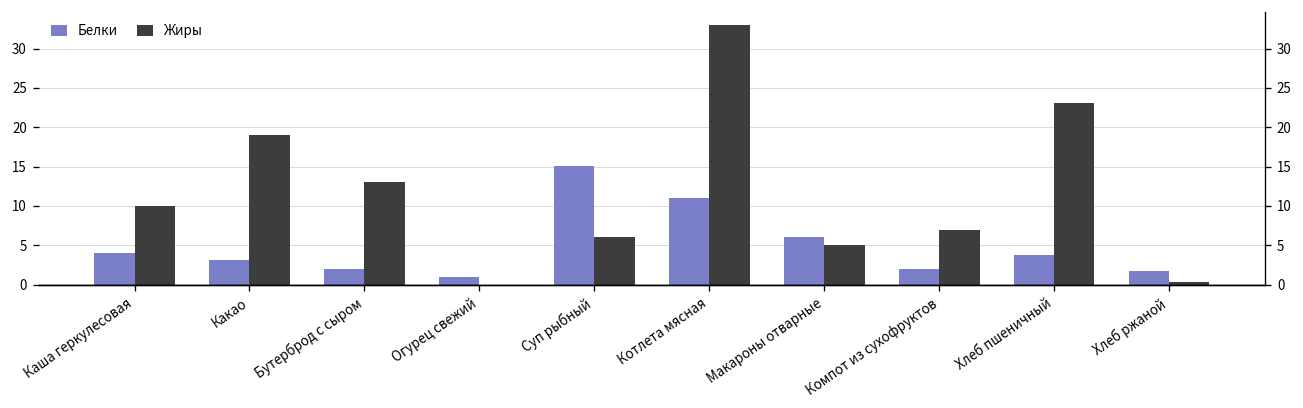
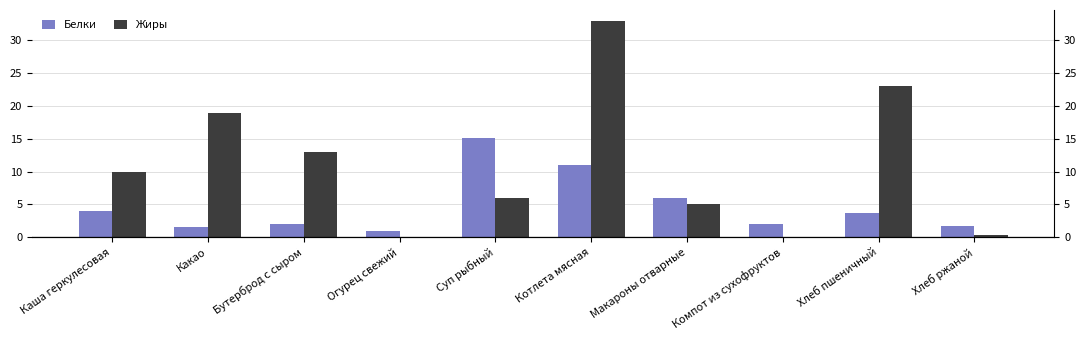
  {
    "Белки": {
      "Каша геркулесовая": 4,
-     "Какао": 3,
+     "Какао": 2,
      "Бутерброд с сыром": 2,
      "Огурец свежий": 1,
      "Суп рыбный": 15,
      "Котлета мясная": 11,
      "Макароны отварные": 6,
      "Компот из сухофруктов": 2,
      "Хлеб пшеничный": 4,
      "Хлеб ржаной": 2
    },
    "Жиры": {
      "Каша геркулесовая": 10,
      "Какао": 19,
      "Бутерброд с сыром": 13,
      "Огурец свежий": 0,
      "Суп рыбный": 6,
      "Котлета мясная": 33,
      "Макароны отварные": 5,
-     "Компот из сухофруктов": 7,
+     "Компот из сухофруктов": 0,
      "Хлеб пшеничный": 23
    }
  }
